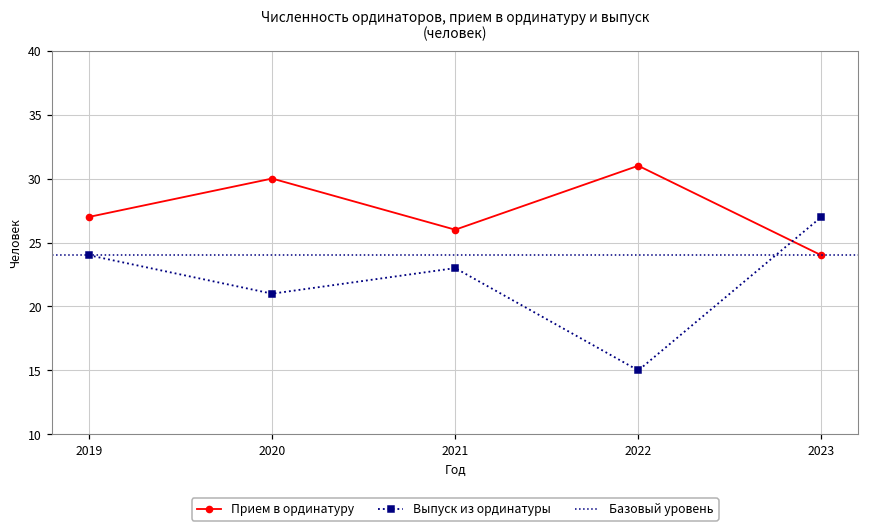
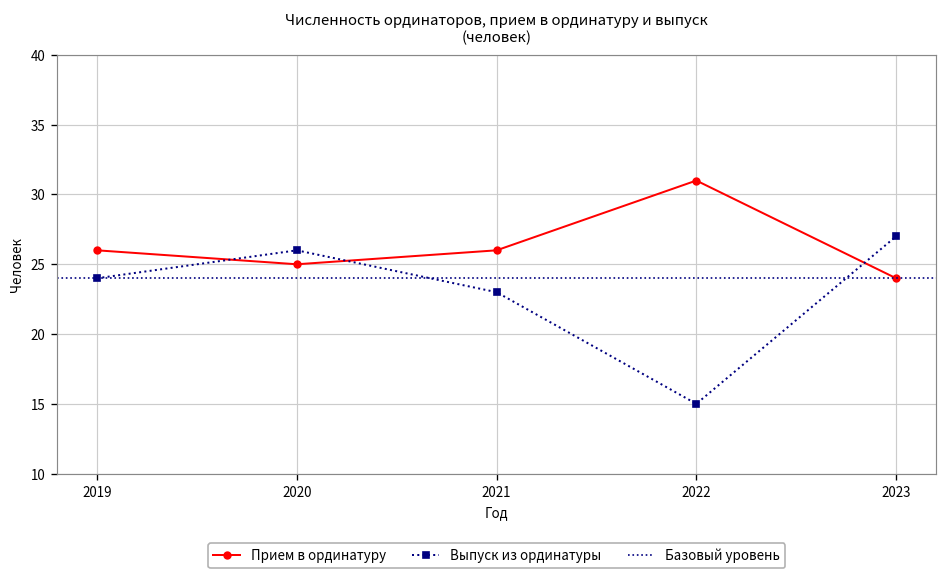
  {
    "Прием в ординатуру": {
-     "2019": 27,
-     "2020": 30,
+     "2019": 26,
+     "2020": 25,
      "2021": 26,
      "2022": 31,
      "2023": 24
    },
    "Выпуск из ординатуры": {
      "2019": 24,
-     "2020": 21,
+     "2020": 26,
      "2021": 23,
      "2022": 15,
      "2023": 27
    }
  }
